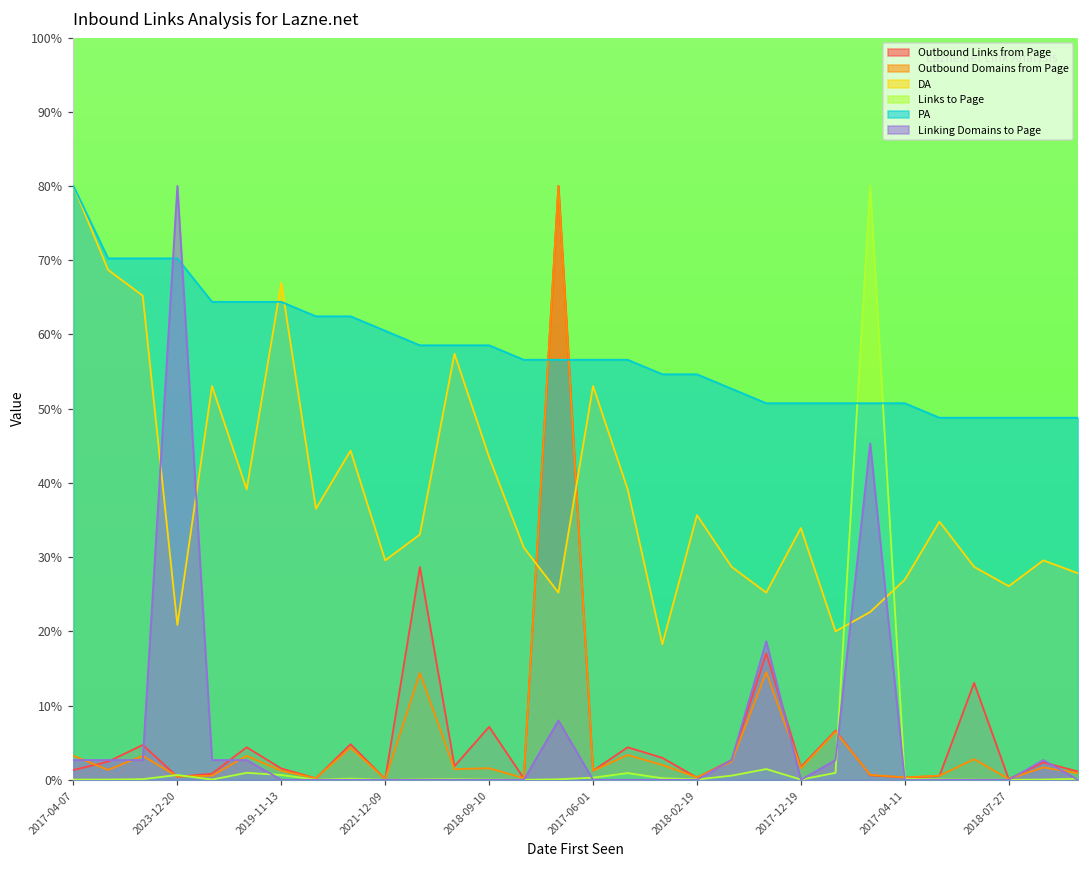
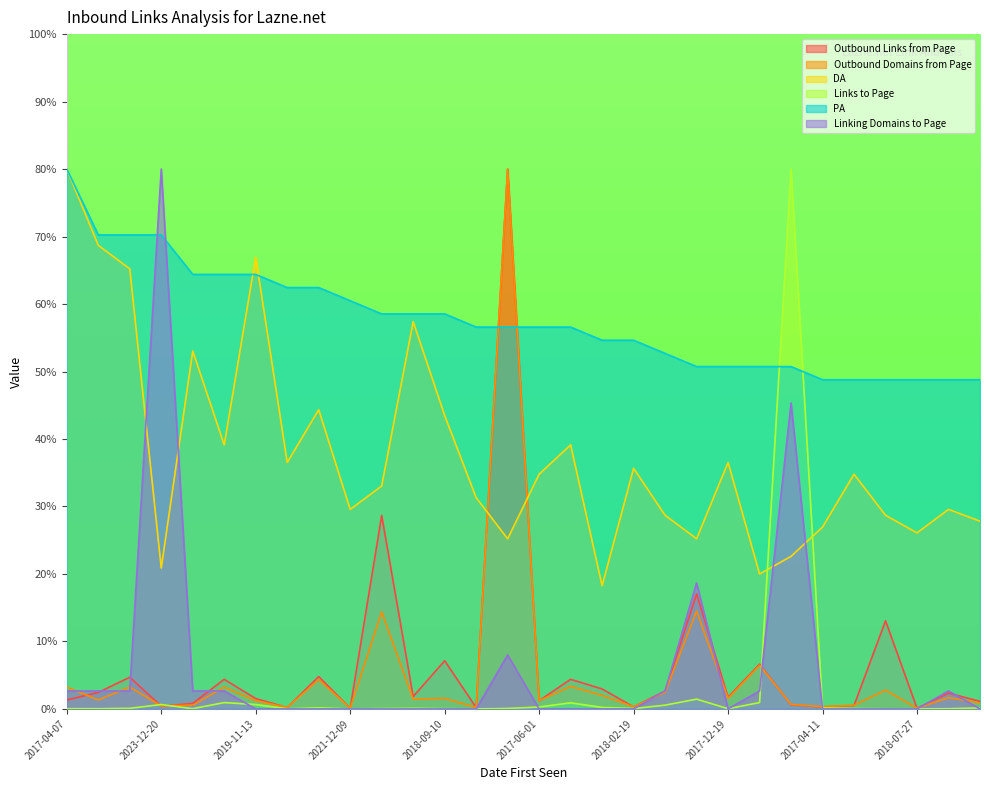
  {
    "Outbound Links from Page": {
      "2017-04-07": "1%",
      "2018-09-10": "7%"
    },
    "Outbound Domains from Page": {
      "2017-04-07": "3%",
      "2018-09-10": "2%"
    },
    "DA": {
      "2023-12-20": "21%",
      "2019-11-13": "67%",
      "2021-12-09": "30%",
      "2018-09-10": "43%",
-     "2017-06-01": "53%",
+     "2017-06-01": "35%",
      "2018-02-19": "36%",
-     "2017-12-19": "34%",
+     "2017-12-19": "37%",
      "2017-04-11": "27%",
      "2018-07-27": "26%"
    },
    "Links to Page": {
      "2017-04-07": "0%",
      "2019-11-13": "1%"
    },
    "PA": {
      "2023-12-20": "70%",
      "2019-11-13": "64%",
      "2021-12-09": "60%",
      "2018-09-10": "59%",
      "2017-06-01": "57%",
      "2018-02-19": "55%",
      "2017-12-19": "51%",
-     "2017-04-11": "51%",
+     "2017-04-11": "49%",
      "2018-07-27": "49%"
    },
    "Linking Domains to Page": {
      "2017-04-07": "3%",
      "2023-12-20": "80%",
      "2019-11-13": "0%"
    }
  }
